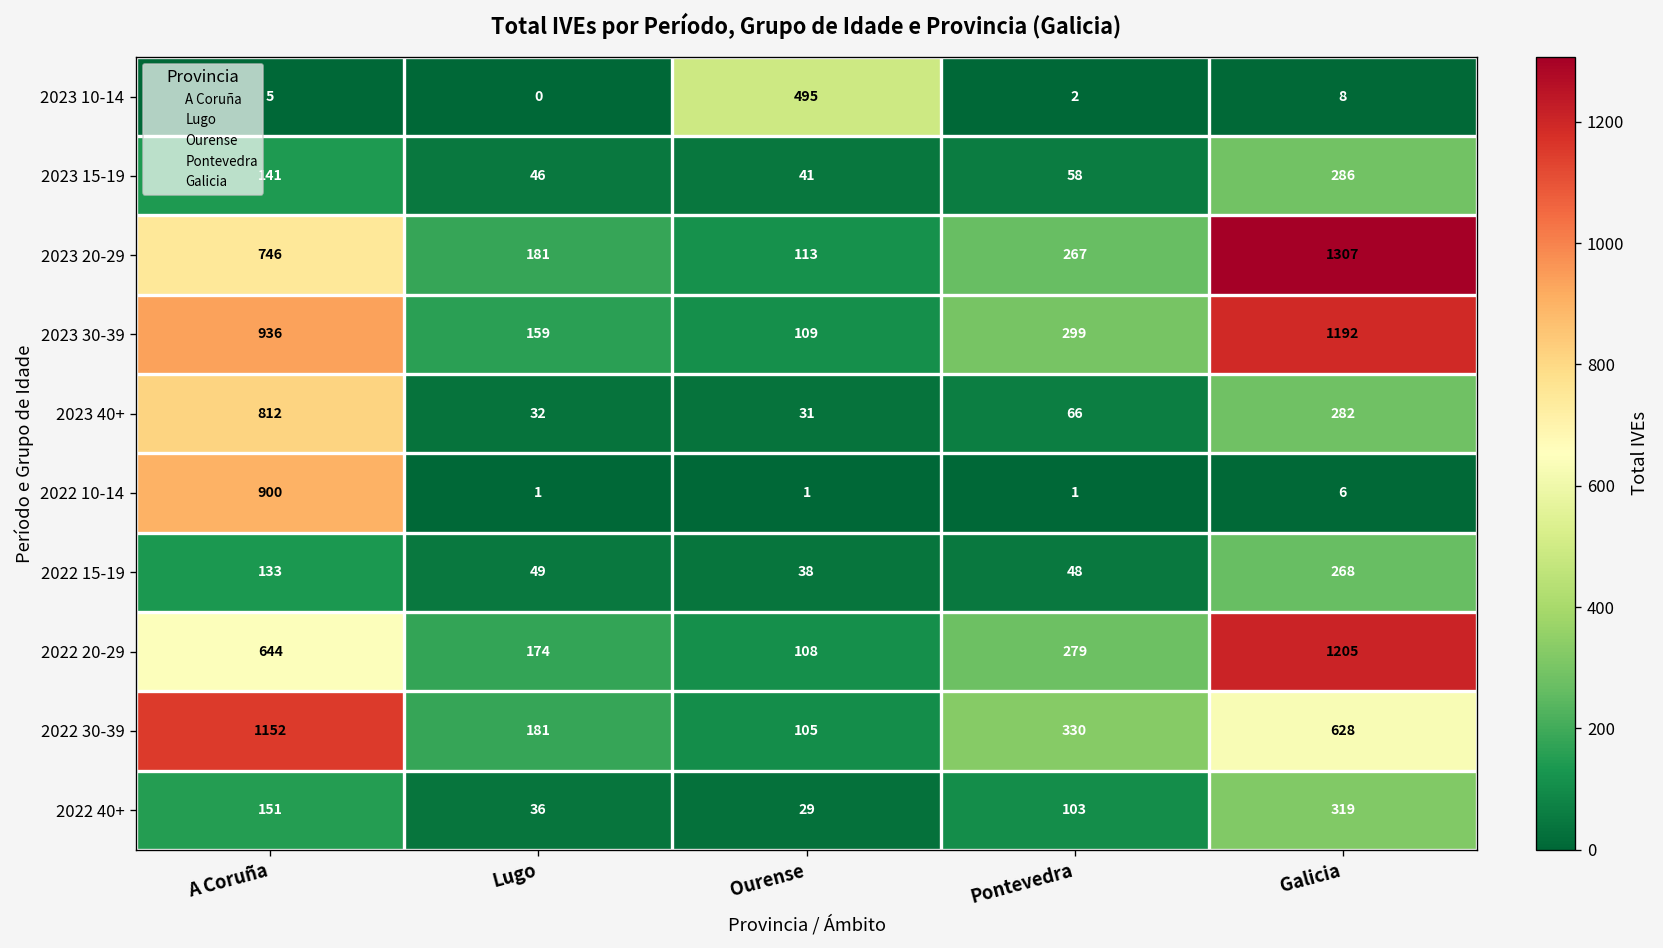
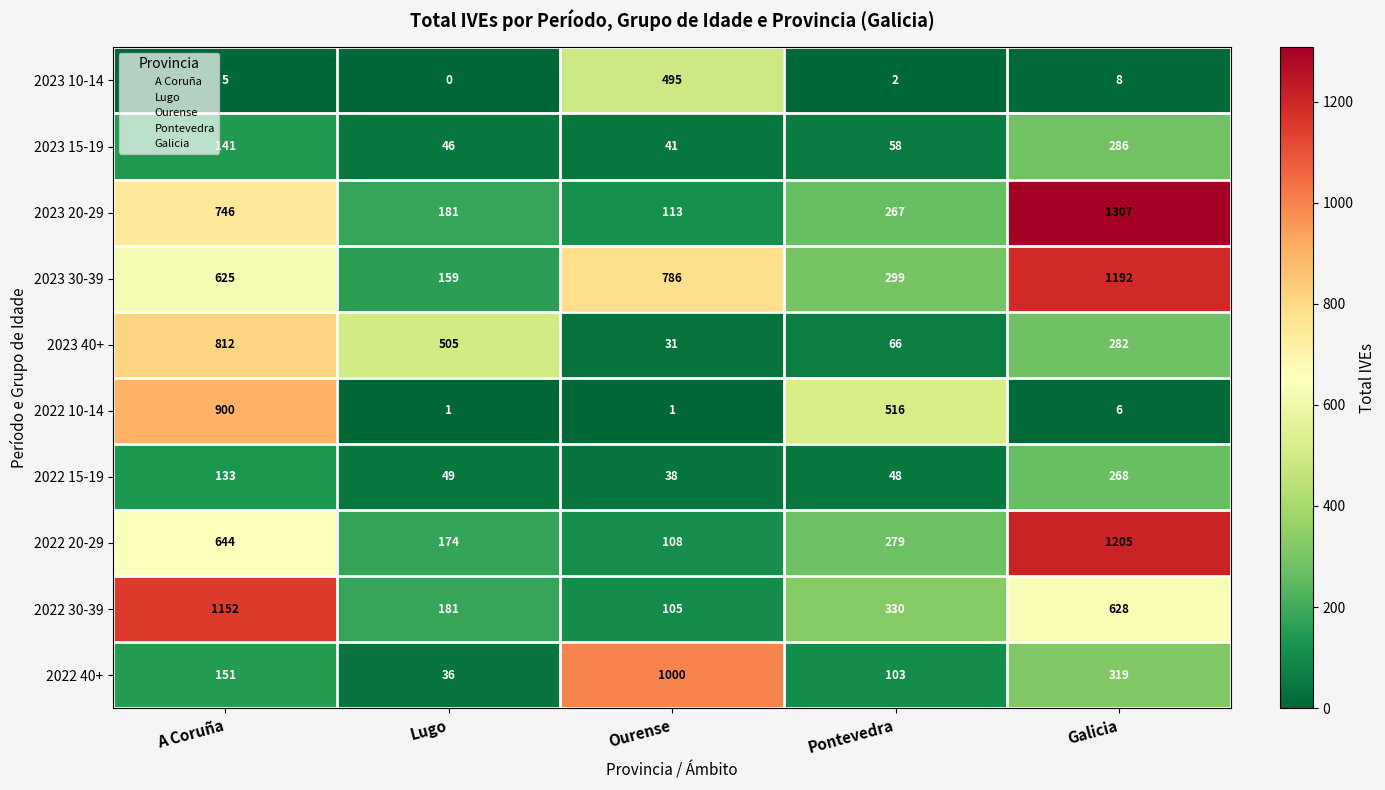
  {
    "2023 10-14": {
      "A Coruña": 5,
      "Lugo": 0,
      "Ourense": 495,
      "Pontevedra": 2,
      "Galicia": 8
    },
    "2023 15-19": {
      "Lugo": 46,
      "Ourense": 41,
      "Pontevedra": 58,
      "Galicia": 286
    },
    "2023 20-29": {
      "A Coruña": 746,
      "Lugo": 181,
      "Ourense": 113,
      "Pontevedra": 267,
      "Galicia": 1307
    },
    "2023 30-39": {
-     "A Coruña": 936,
+     "A Coruña": 625,
      "Lugo": 159,
-     "Ourense": 109,
+     "Ourense": 786,
      "Pontevedra": 299,
      "Galicia": 1192
    },
    "2023 40+": {
      "A Coruña": 812,
-     "Lugo": 32,
+     "Lugo": 505,
      "Ourense": 31,
      "Pontevedra": 66,
      "Galicia": 282
    },
    "2022 10-14": {
      "A Coruña": 900,
      "Lugo": 1,
      "Ourense": 1,
-     "Pontevedra": 1,
+     "Pontevedra": 516,
      "Galicia": 6
    },
    "2022 15-19": {
      "A Coruña": 133,
      "Lugo": 49,
      "Ourense": 38,
      "Pontevedra": 48,
      "Galicia": 268
    },
    "2022 20-29": {
      "A Coruña": 644,
      "Lugo": 174,
      "Ourense": 108,
      "Pontevedra": 279,
      "Galicia": 1205
    },
    "2022 30-39": {
      "A Coruña": 1152,
      "Lugo": 181,
      "Ourense": 105,
      "Pontevedra": 330,
      "Galicia": 628
    },
    "2022 40+": {
      "A Coruña": 151,
      "Lugo": 36,
-     "Ourense": 29,
+     "Ourense": 1000,
      "Pontevedra": 103,
      "Galicia": 319
    }
  }
